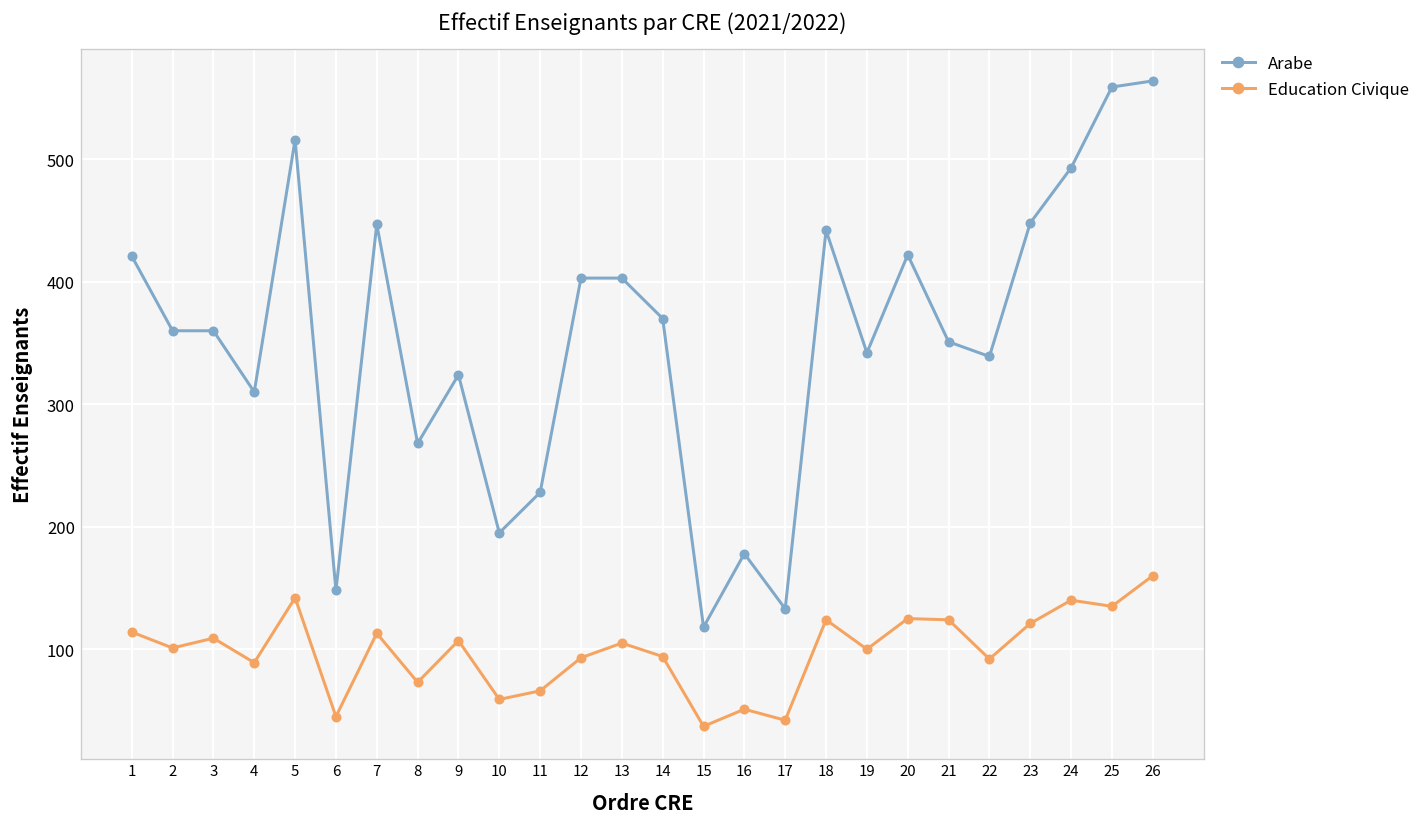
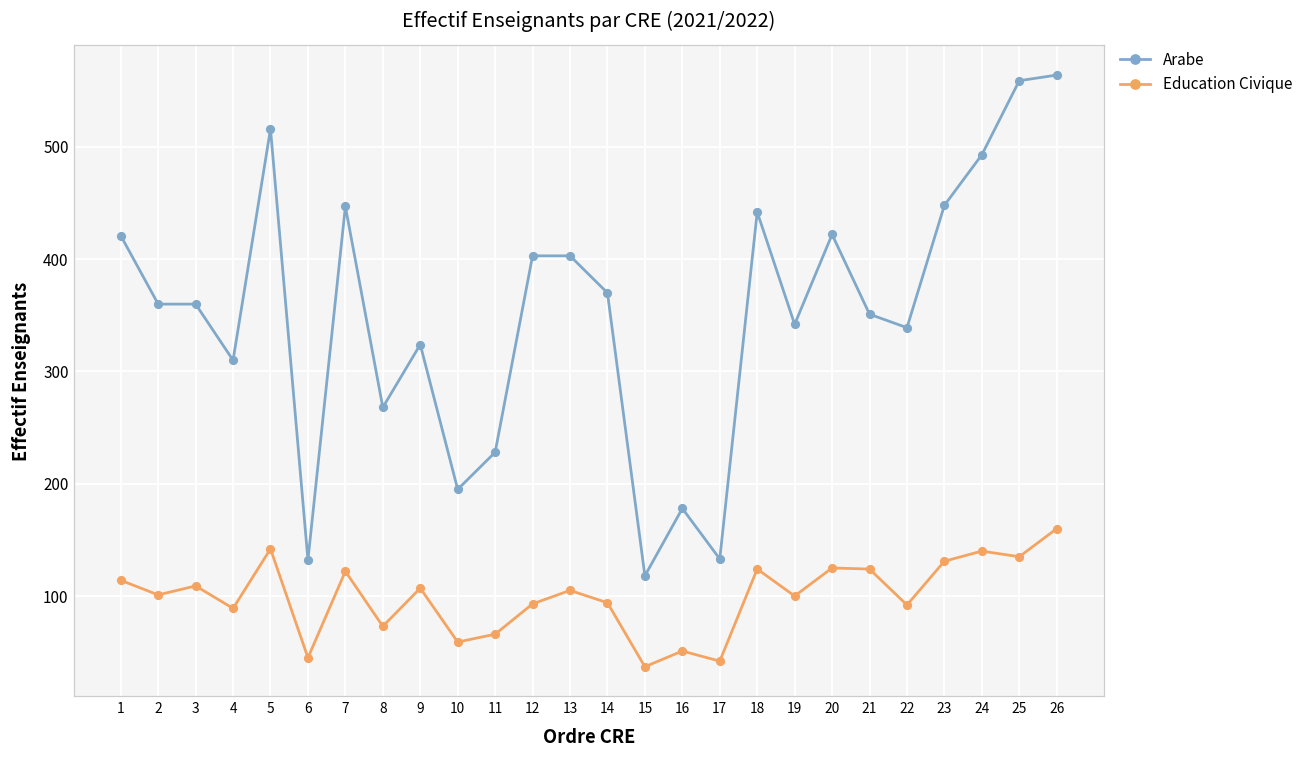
  {
    "Arabe": {
      "1": 421,
      "2": 360,
      "3": 360,
      "4": 310,
      "5": 516,
-     "6": 148,
+     "6": 132,
      "7": 447,
      "8": 268,
      "9": 324,
      "10": 195,
      "11": 228,
      "12": 403,
      "13": 403,
      "14": 370,
      "15": 118,
      "16": 178,
      "17": 133,
      "18": 442,
      "19": 342,
      "20": 422,
      "21": 351,
      "22": 339,
      "23": 448,
      "24": 493,
      "25": 559,
      "26": 564
    },
    "Education Civique": {
      "1": 114,
      "2": 101,
      "3": 109,
      "4": 89,
      "5": 142,
      "6": 45,
-     "7": 113,
+     "7": 122,
      "8": 73,
      "9": 107,
      "10": 59,
      "11": 66,
      "12": 93,
      "13": 105,
      "14": 94,
      "15": 37,
      "16": 51,
      "17": 42,
      "18": 124,
      "19": 100,
      "20": 125,
      "21": 124,
      "22": 92,
-     "23": 121,
+     "23": 131,
      "24": 140,
      "25": 135,
      "26": 160
    }
  }
